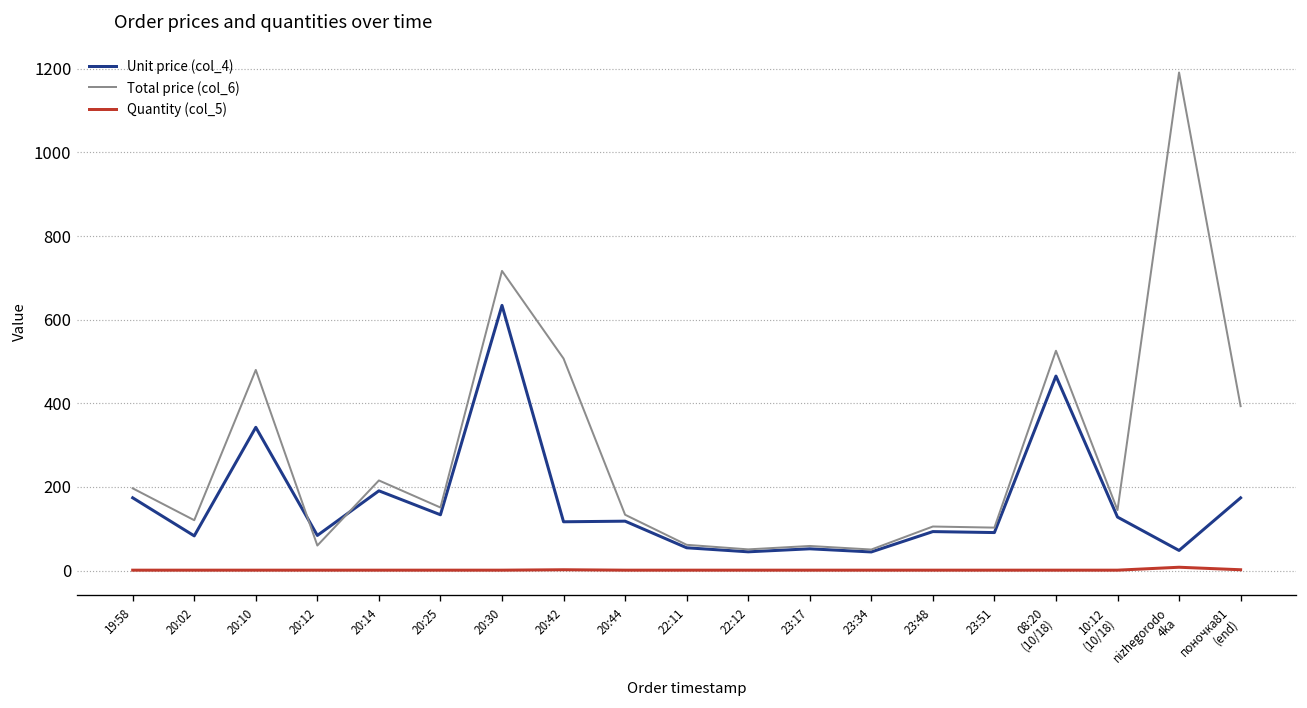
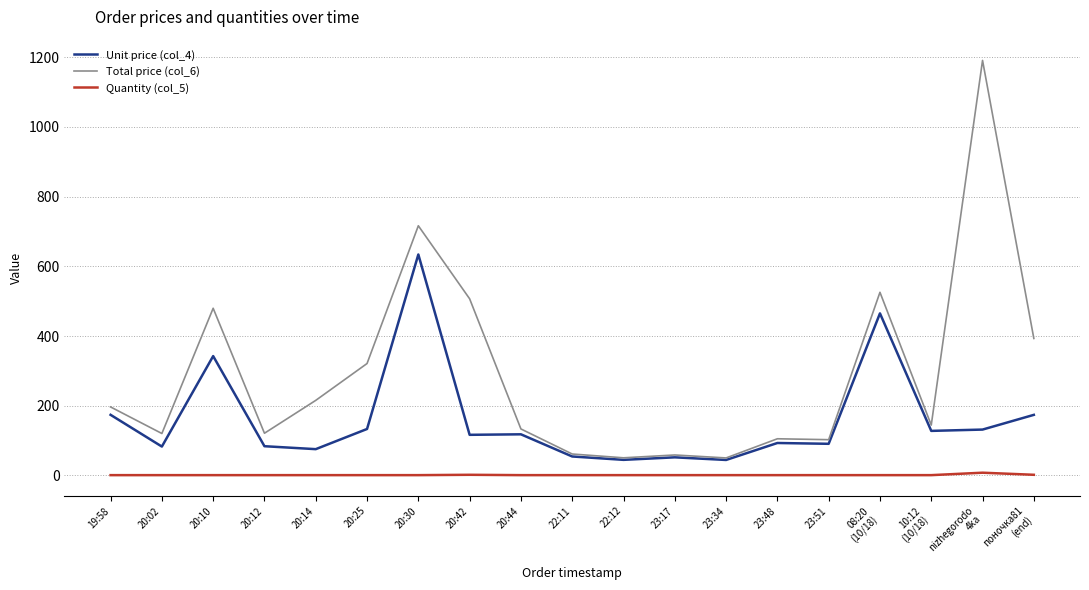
  {
    "Unit price (col_4)": {
      "19:58": 170,
      "20:02": 80,
      "20:10": 340,
      "20:12": 80,
-     "20:14": 190,
+     "20:14": 80,
      "20:25": 130,
      "20:30": 630,
      "20:42": 120,
      "20:44": 120,
      "23:48": 90,
      "23:51": 90,
      "08:20 (10/18)": 470,
      "10:12 (10/18)": 130,
-     "nizhegorodo 4ka": 50,
+     "nizhegorodo 4ka": 130,
      "поночка81 (end)": 170
    },
    "Total price (col_6)": {
      "19:58": 200,
      "20:02": 120,
      "20:10": 480,
-     "20:12": 60,
+     "20:12": 120,
      "20:14": 220,
-     "20:25": 150,
+     "20:25": 320,
      "20:30": 720,
      "20:42": 510,
      "20:44": 130,
      "23:48": 110,
      "23:51": 100,
      "08:20 (10/18)": 530,
      "10:12 (10/18)": 140,
      "nizhegorodo 4ka": 1190,
      "поночка81 (end)": 390
    },
    "Quantity (col_5)": {
      "19:58": 0,
      "20:02": 0,
      "20:10": 0,
      "20:12": 0,
      "20:14": 0,
      "20:25": 0,
      "20:30": 0,
      "20:42": 0,
      "20:44": 0,
      "22:11": 0,
      "22:12": 0,
      "23:17": 0,
      "23:34": 0,
      "23:48": 0,
      "23:51": 0,
      "08:20 (10/18)": 0,
      "10:12 (10/18)": 0,
      "nizhegorodo 4ka": 10,
      "поночка81 (end)": 0
    }
  }
